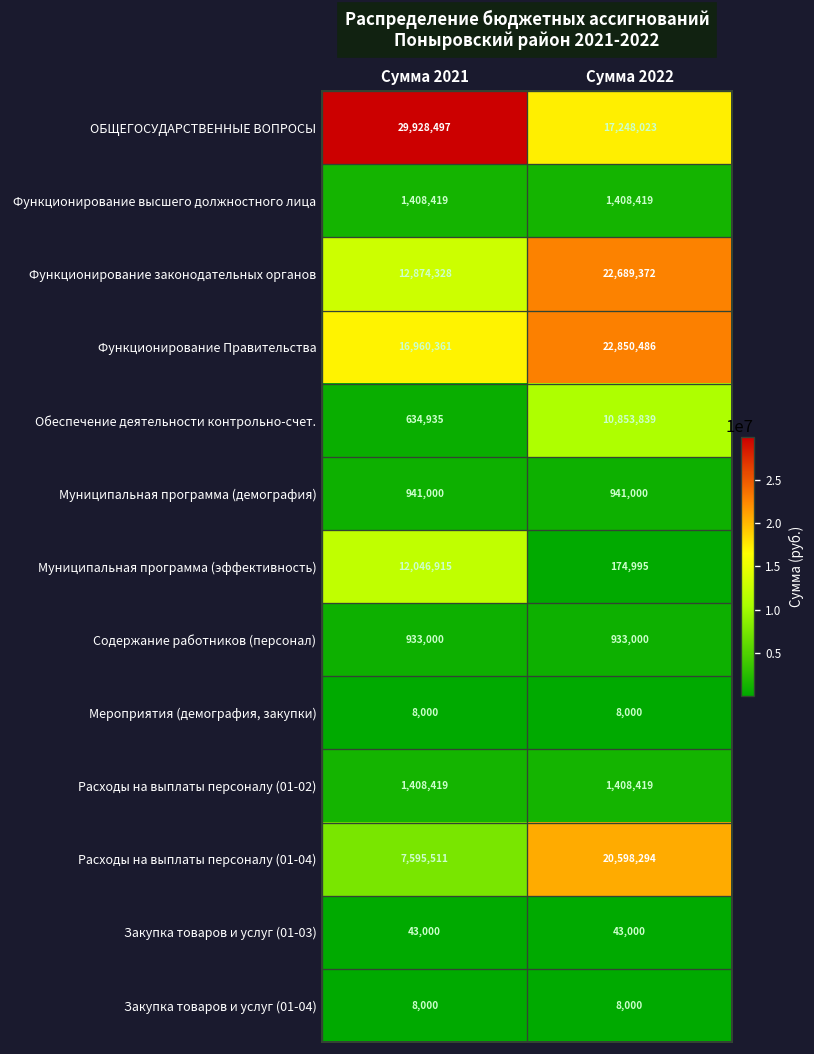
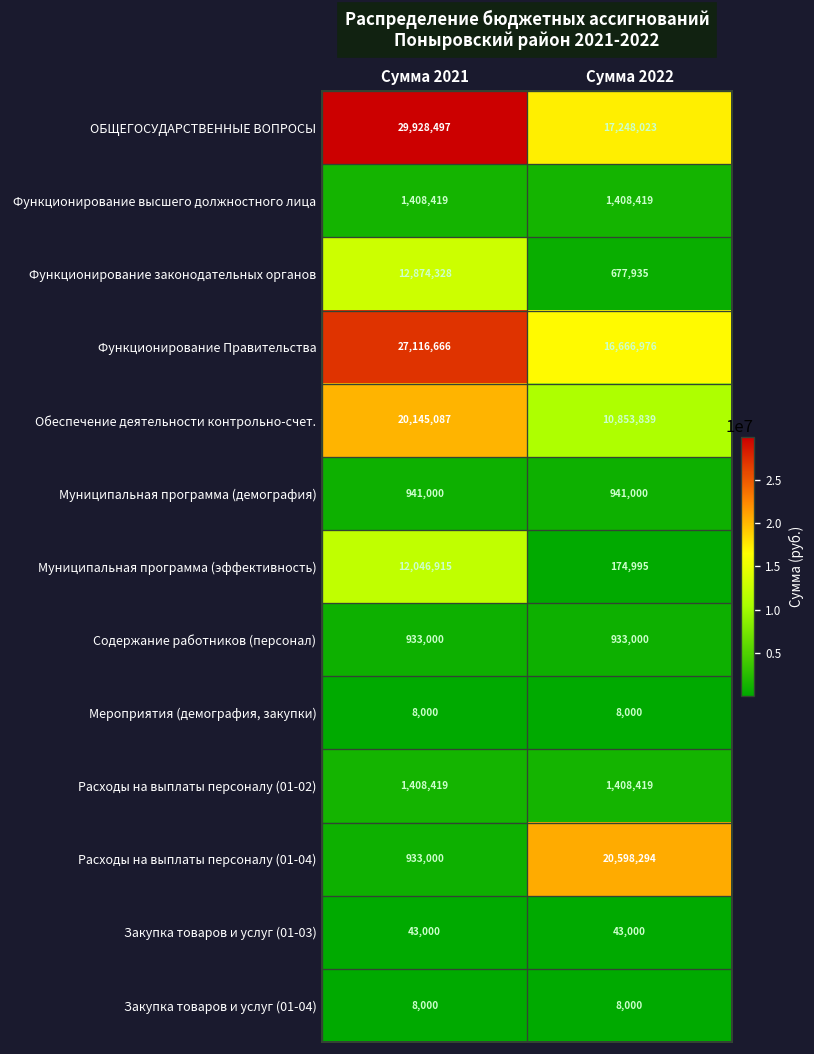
  {
    "ОБЩЕГОСУДАРСТВЕННЫЕ ВОПРОСЫ": {
      "Сумма 2021": "29,928,497",
      "Сумма 2022": "17,248,023"
    },
    "Функционирование высшего должностного лица": {
      "Сумма 2021": "1,408,419",
      "Сумма 2022": "1,408,419"
    },
    "Функционирование законодательных органов": {
      "Сумма 2021": "12,874,328",
-     "Сумма 2022": "22,689,372"
+     "Сумма 2022": "677,935"
    },
    "Функционирование Правительства": {
-     "Сумма 2021": "16,960,361",
-     "Сумма 2022": "22,850,486"
+     "Сумма 2021": "27,116,666",
+     "Сумма 2022": "16,666,976"
    },
    "Обеспечение деятельности контрольно-счет.": {
-     "Сумма 2021": "634,935",
+     "Сумма 2021": "20,145,087",
      "Сумма 2022": "10,853,839"
    },
    "Муниципальная программа (демография)": {
      "Сумма 2021": "941,000",
      "Сумма 2022": "941,000"
    },
    "Муниципальная программа (эффективность)": {
      "Сумма 2021": "12,046,915",
      "Сумма 2022": "174,995"
    },
    "Содержание работников (персонал)": {
      "Сумма 2021": "933,000",
      "Сумма 2022": "933,000"
    },
    "Мероприятия (демография, закупки)": {
      "Сумма 2021": "8,000",
      "Сумма 2022": "8,000"
    },
    "Расходы на выплаты персоналу (01-02)": {
      "Сумма 2021": "1,408,419",
      "Сумма 2022": "1,408,419"
    },
    "Расходы на выплаты персоналу (01-04)": {
-     "Сумма 2021": "7,595,511",
+     "Сумма 2021": "933,000",
      "Сумма 2022": "20,598,294"
    },
    "Закупка товаров и услуг (01-03)": {
      "Сумма 2021": "43,000",
      "Сумма 2022": "43,000"
    },
    "Закупка товаров и услуг (01-04)": {
      "Сумма 2021": "8,000",
      "Сумма 2022": "8,000"
    }
  }
